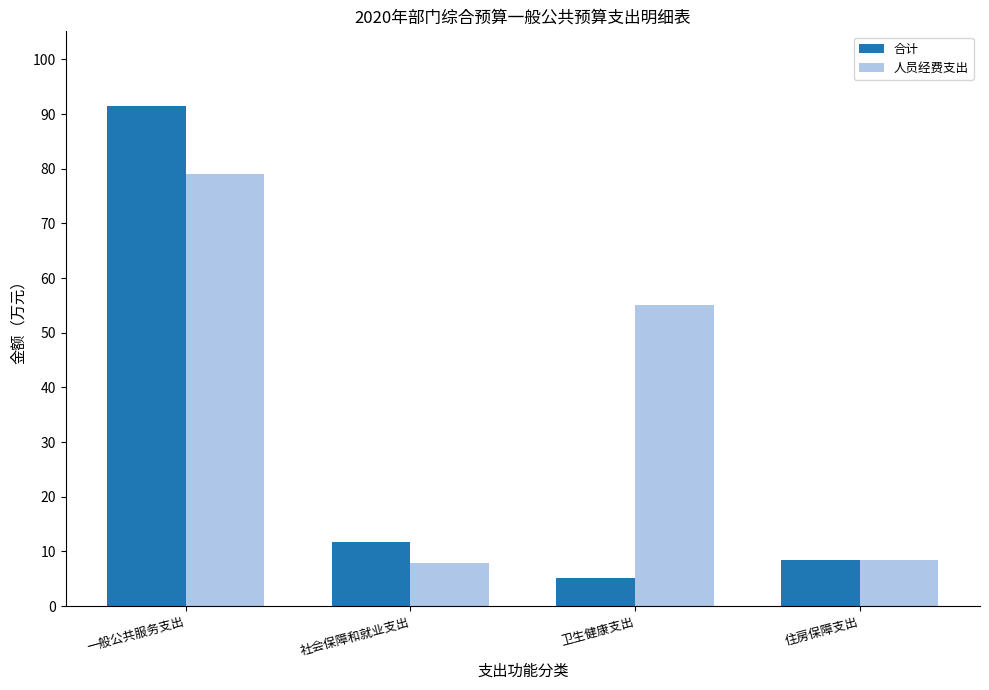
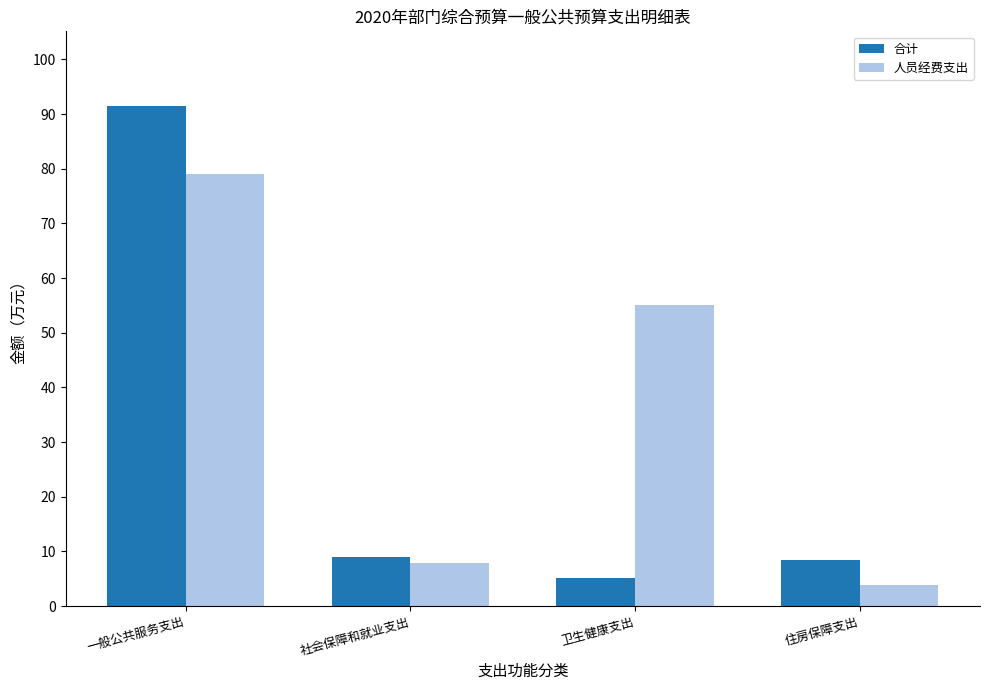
  {
    "合计": {
      "一般公共服务支出": 91,
-     "社会保障和就业支出": 12,
+     "社会保障和就业支出": 9,
      "卫生健康支出": 5,
      "住房保障支出": 8
    },
    "人员经费支出": {
      "一般公共服务支出": 79,
      "社会保障和就业支出": 8,
      "卫生健康支出": 55,
-     "住房保障支出": 8
+     "住房保障支出": 4
    }
  }
